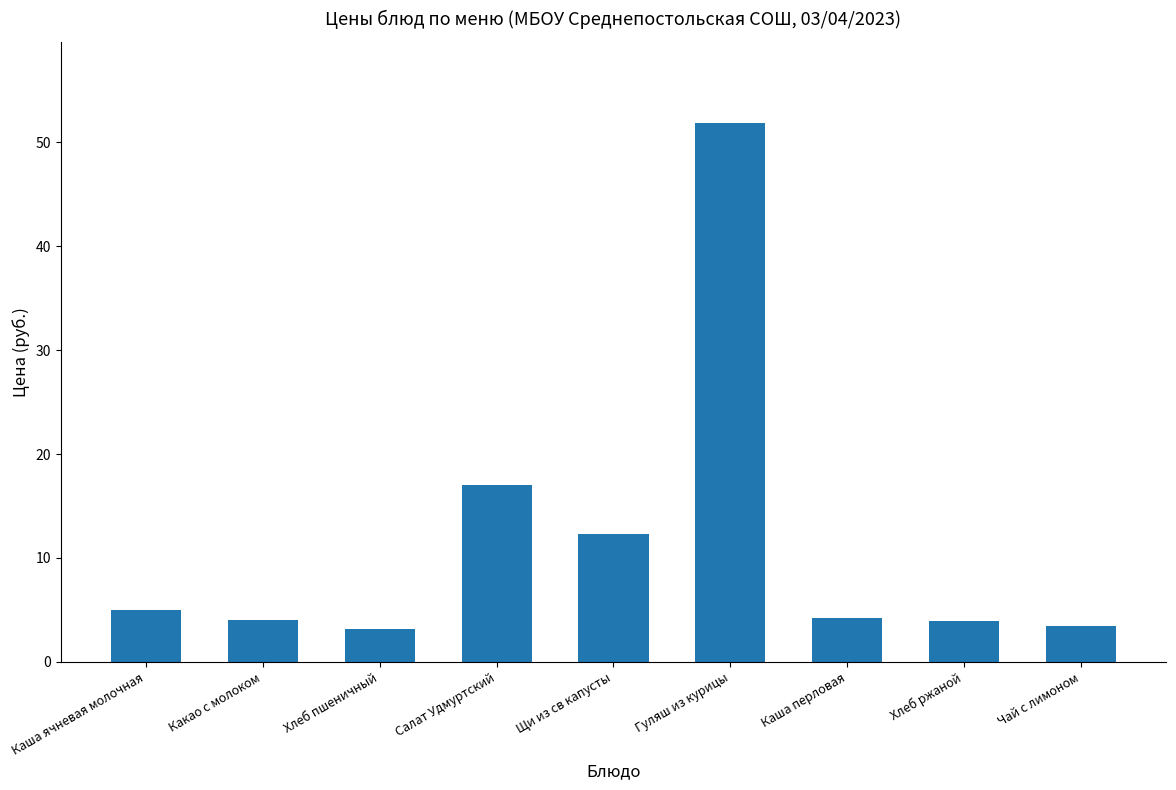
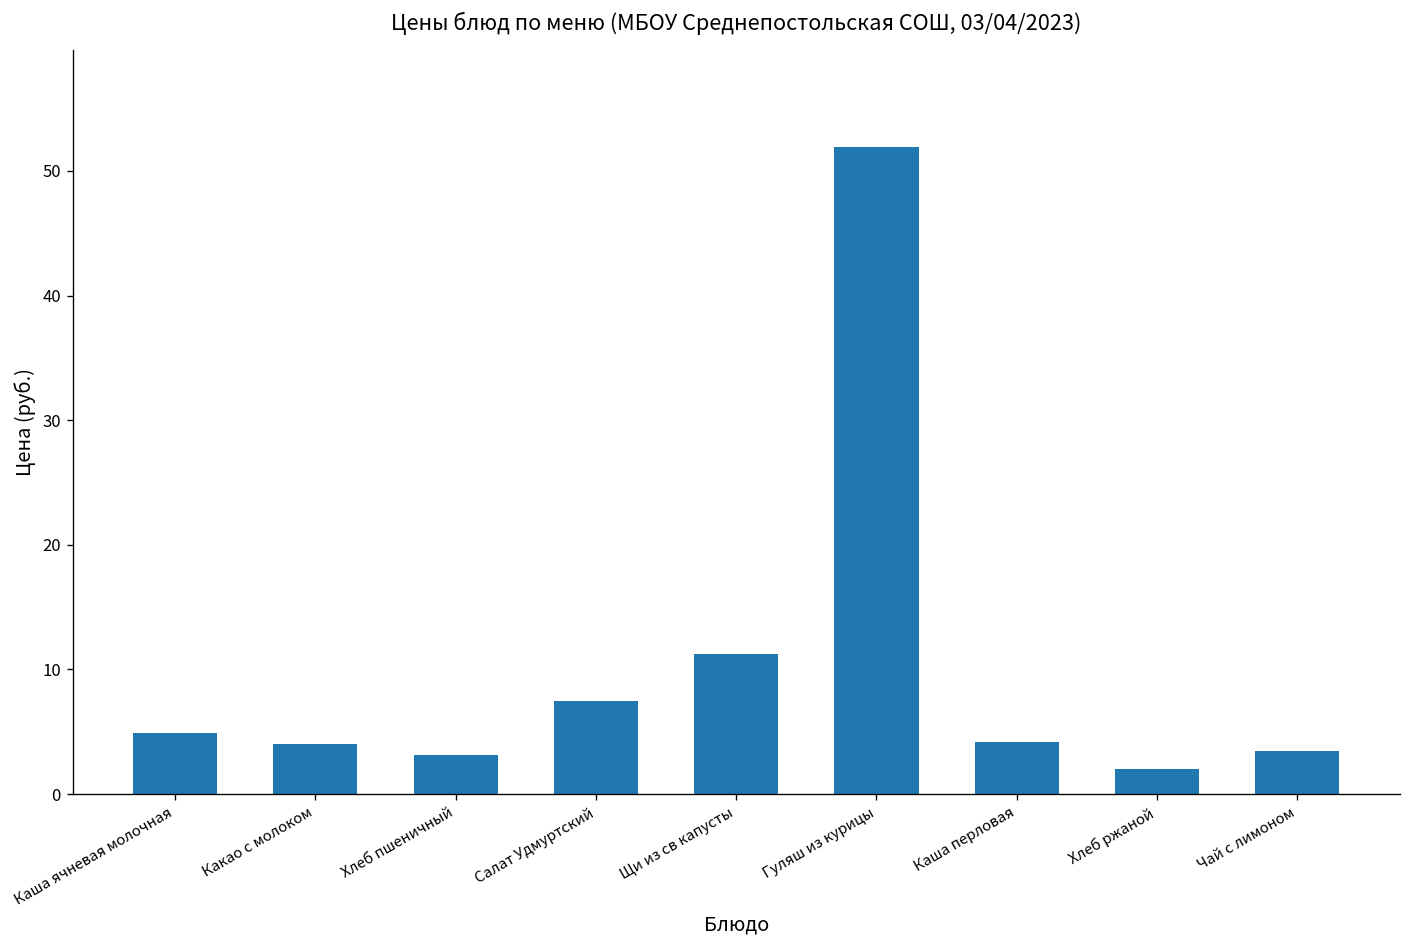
  {
    "Каша ячневая молочная": 4.9,
    "Какао с молоком": 4.0,
    "Хлеб пшеничный": 3.2,
-   "Салат Удмуртский": 17.0,
-   "Щи из св капусты": 12.3,
+   "Салат Удмуртский": 7.5,
+   "Щи из св капусты": 11.2,
    "Гуляш из курицы": 51.9,
    "Каша перловая": 4.2,
-   "Хлеб ржаной": 3.9,
+   "Хлеб ржаной": 2.0,
    "Чай с лимоном": 3.5
  }
